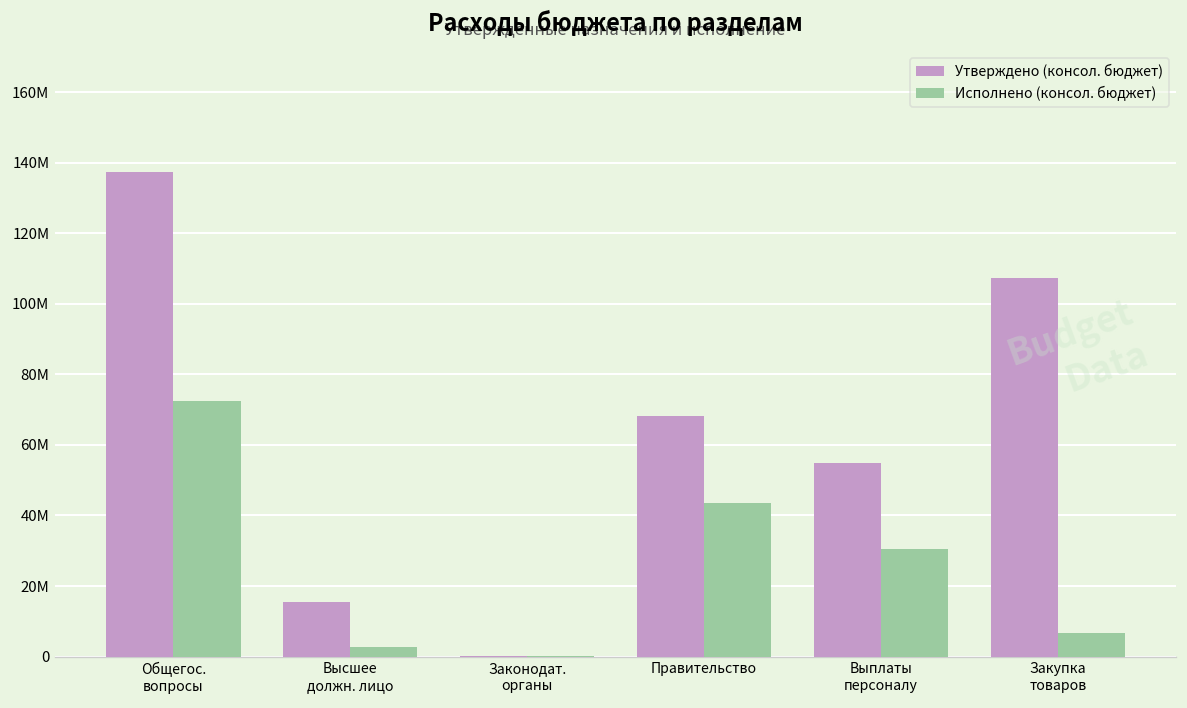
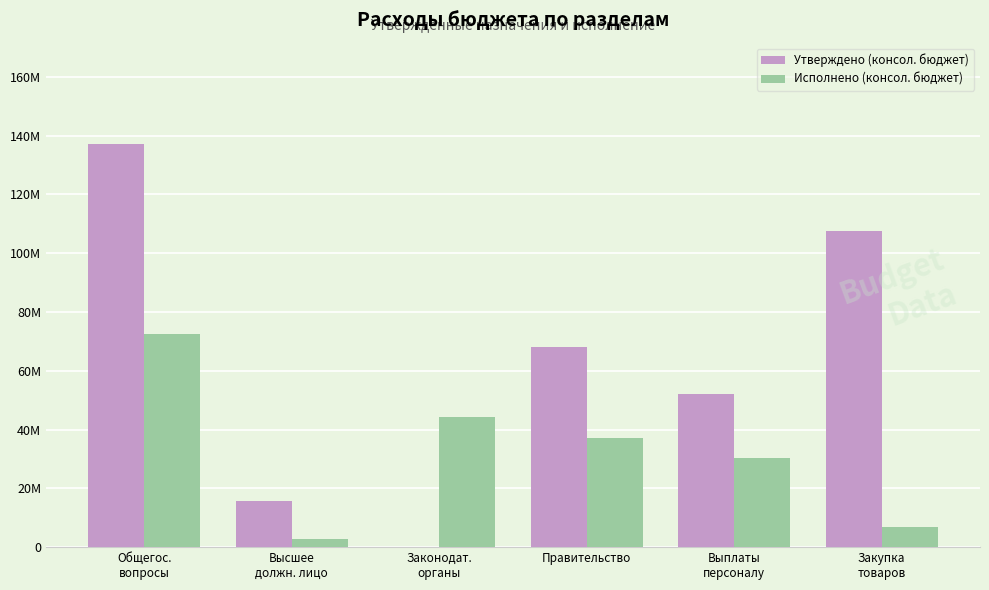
  {
    "Утверждено (консол. бюджет)": {
      "Общегос. вопросы": 137000000,
      "Высшее должн. лицо": 16000000,
      "Правительство": 68000000,
-     "Выплаты персоналу": 55000000,
+     "Выплаты персоналу": 52000000,
      "Закупка товаров": 107000000
    },
    "Исполнено (консол. бюджет)": {
      "Общегос. вопросы": 73000000,
      "Высшее должн. лицо": 3000000,
-     "Законодат. органы": 0,
-     "Правительство": 44000000,
+     "Законодат. органы": 44000000,
+     "Правительство": 37000000,
      "Выплаты персоналу": 30000000,
      "Закупка товаров": 7000000
    }
  }
